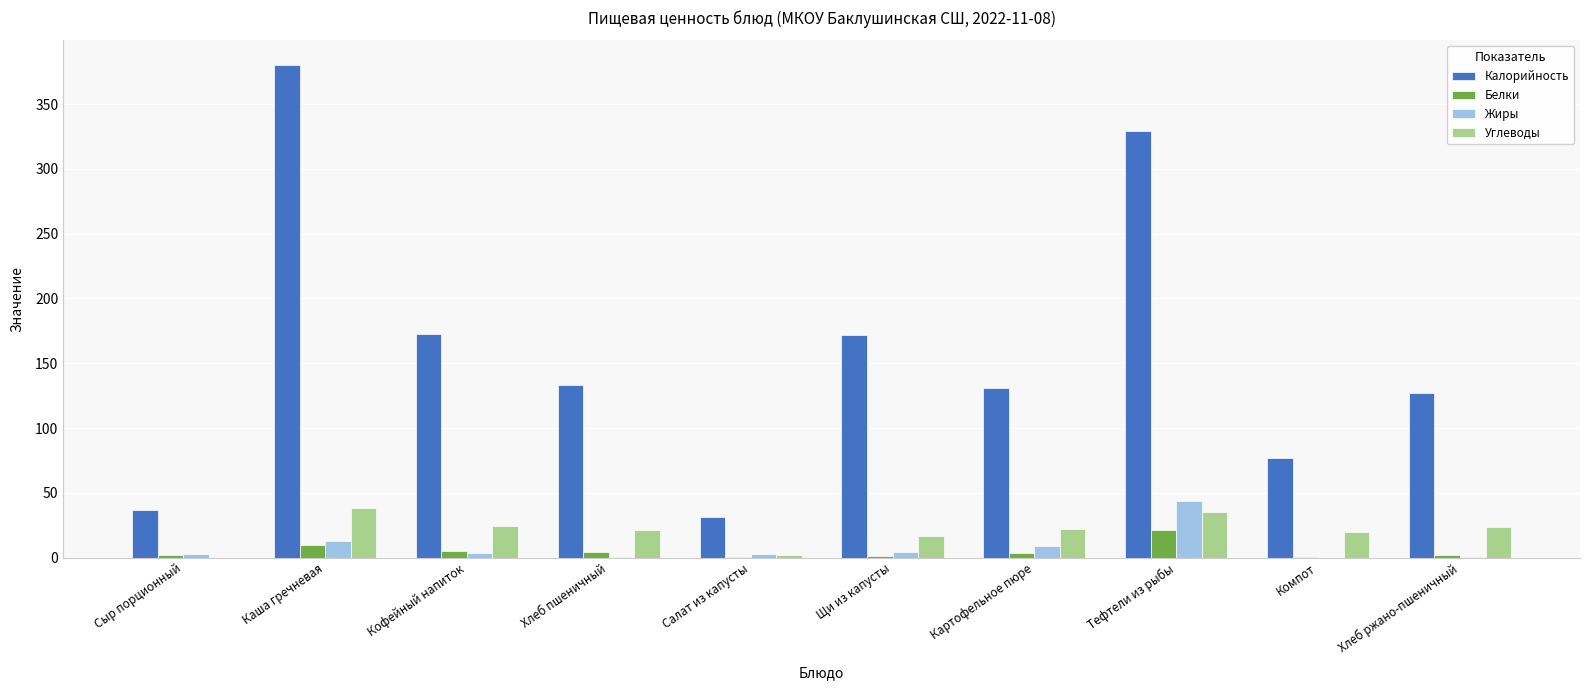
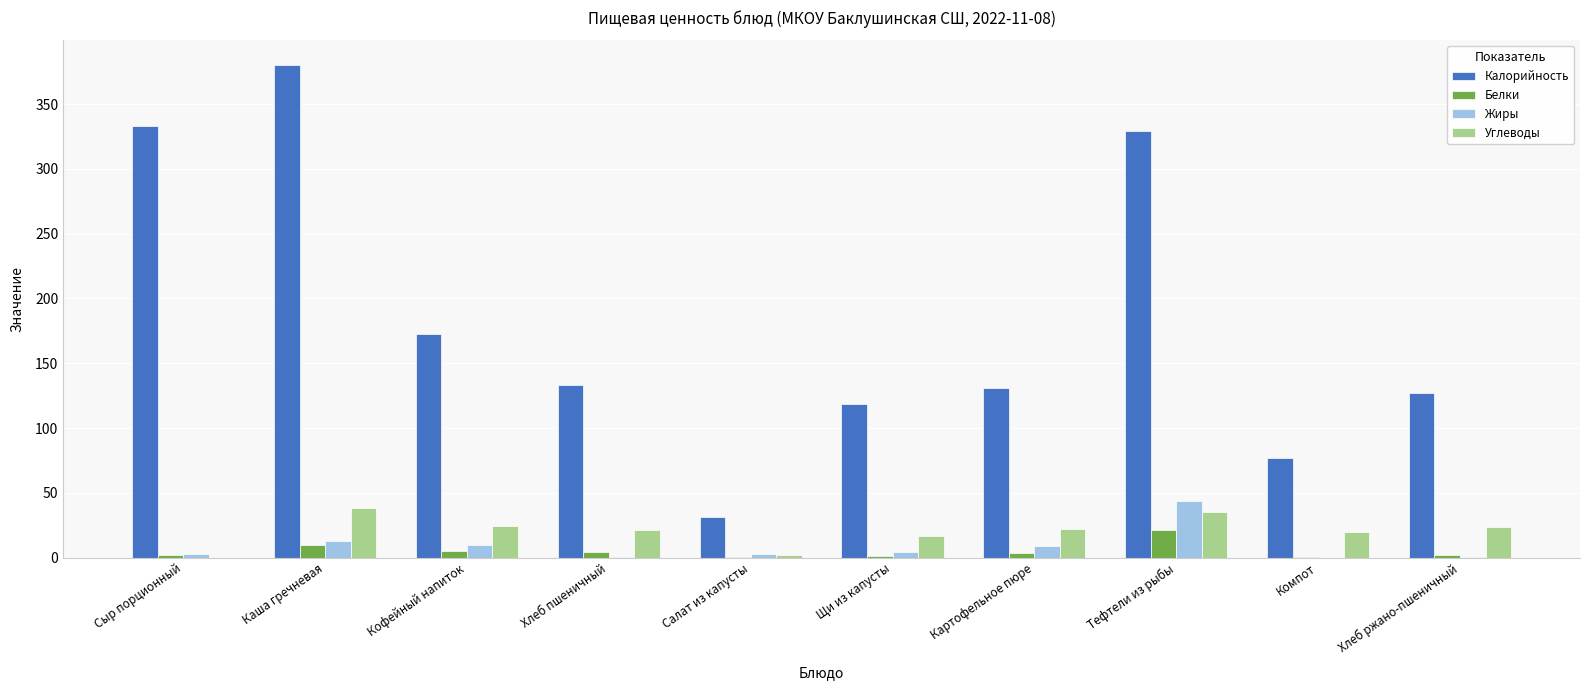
  {
    "Калорийность": {
-     "Сыр порционный": 36,
+     "Сыр порционный": 333,
      "Каша гречневая": 380,
      "Кофейный напиток": 173,
      "Хлеб пшеничный": 133,
      "Салат из капусты": 31,
-     "Щи из капусты": 172,
+     "Щи из капусты": 119,
      "Картофельное пюре": 131,
      "Тефтели из рыбы": 329,
      "Компот": 77,
      "Хлеб ржано-пшеничный": 127
    },
    "Белки": {
      "Сыр порционный": 2,
      "Каша гречневая": 10,
      "Кофейный напиток": 5,
      "Хлеб пшеничный": 5,
      "Картофельное пюре": 3,
      "Тефтели из рыбы": 21
    },
    "Жиры": {
      "Сыр порционный": 3,
      "Каша гречневая": 13,
-     "Кофейный напиток": 3,
+     "Кофейный напиток": 10,
      "Салат из капусты": 3,
      "Щи из капусты": 4,
      "Картофельное пюре": 9,
      "Тефтели из рыбы": 44,
      "Компот": 0
    },
    "Углеводы": {
      "Сыр порционный": 0,
      "Каша гречневая": 38,
      "Кофейный напиток": 25,
      "Хлеб пшеничный": 22,
      "Салат из капусты": 2,
      "Щи из капусты": 16,
      "Картофельное пюре": 22,
      "Тефтели из рыбы": 35,
      "Компот": 19,
      "Хлеб ржано-пшеничный": 24
    }
  }
